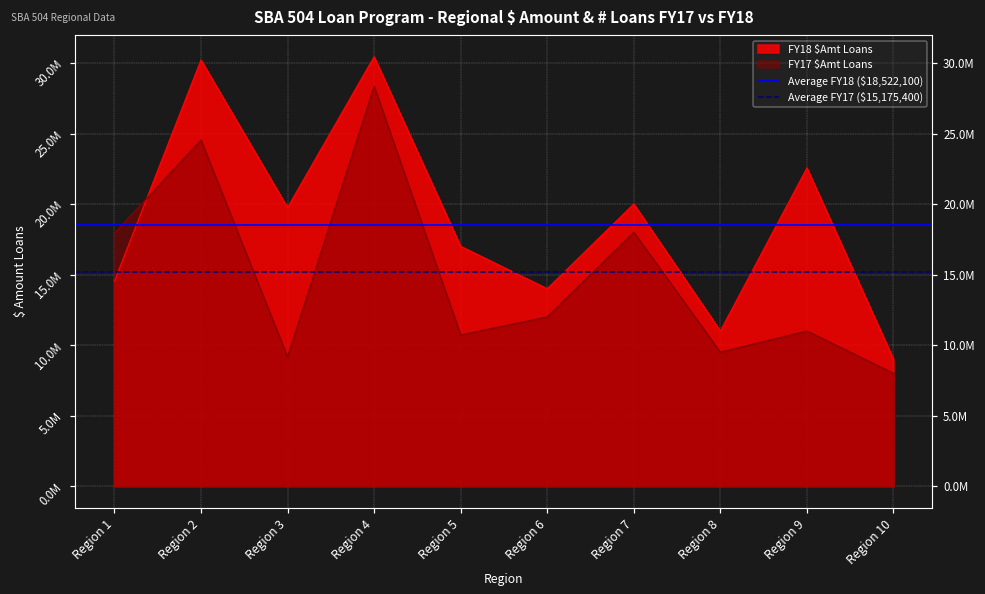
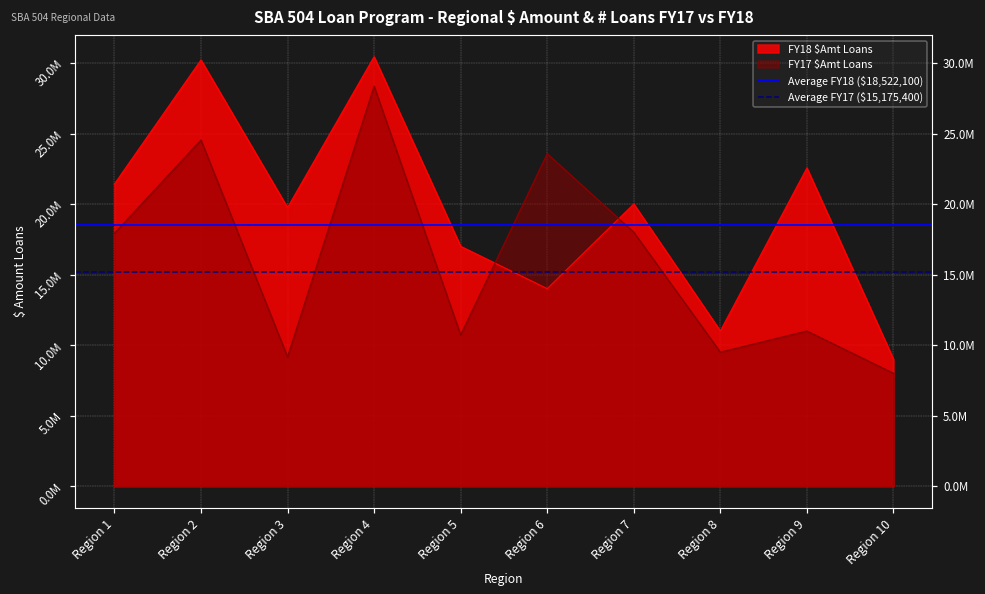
  {
    "FY18 $Amt Loans": {
-     "Region 1": 14500000,
+     "Region 1": 21400000,
      "Region 2": 30200000,
      "Region 3": 19700000,
      "Region 4": 30400000,
      "Region 5": 17000000,
      "Region 6": 14000000,
      "Region 7": 20000000,
      "Region 8": 11000000,
      "Region 9": 22600000,
      "Region 10": 9000000
    },
    "FY17 $Amt Loans": {
      "Region 1": 17900000,
      "Region 2": 24500000,
      "Region 3": 9200000,
      "Region 4": 28400000,
      "Region 5": 10700000,
-     "Region 6": 12000000,
+     "Region 6": 23600000,
      "Region 7": 18000000,
      "Region 8": 9500000,
      "Region 9": 11000000,
      "Region 10": 8000000
    }
  }
